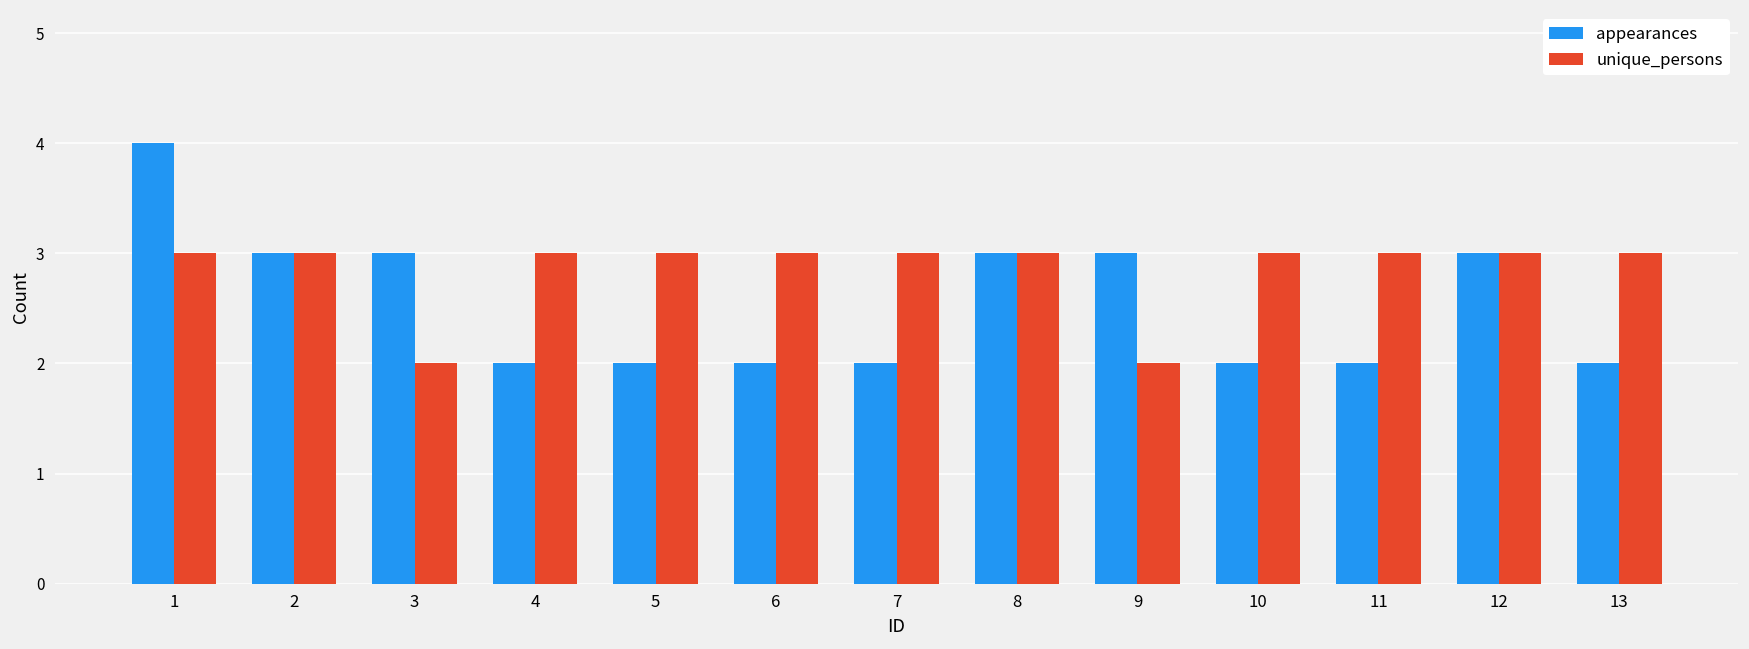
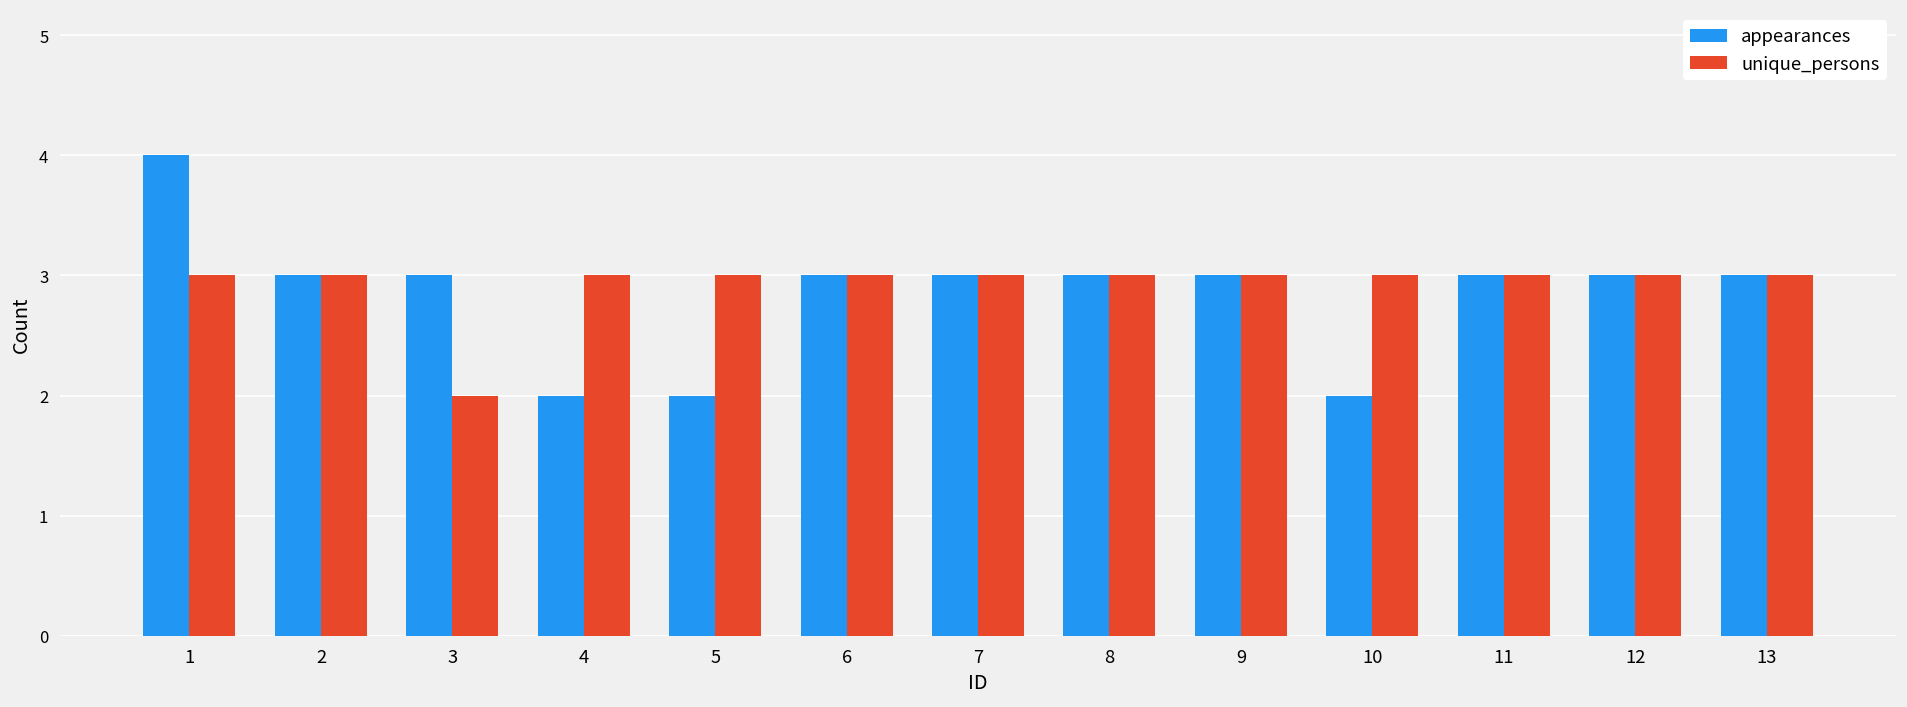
  {
    "appearances": {
      "1": 4,
      "2": 3,
      "3": 3,
      "4": 2,
      "5": 2,
-     "6": 2,
-     "7": 2,
+     "6": 3,
+     "7": 3,
      "8": 3,
      "9": 3,
      "10": 2,
-     "11": 2,
+     "11": 3,
      "12": 3,
-     "13": 2
+     "13": 3
    },
    "unique_persons": {
      "1": 3,
      "2": 3,
      "3": 2,
      "4": 3,
      "5": 3,
      "6": 3,
      "7": 3,
      "8": 3,
-     "9": 2,
+     "9": 3,
      "10": 3,
      "11": 3,
      "12": 3,
      "13": 3
    }
  }
